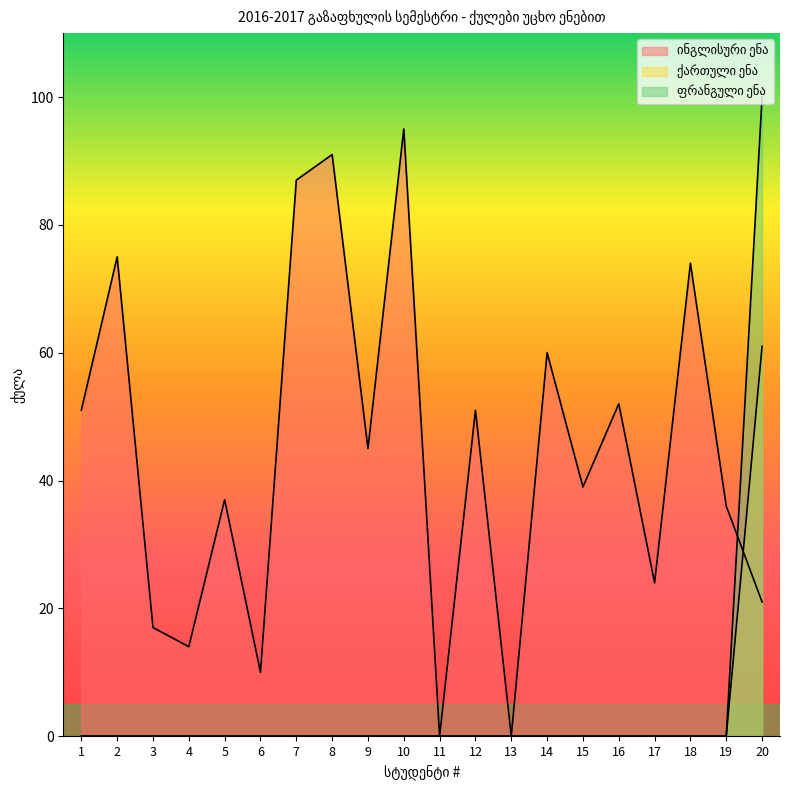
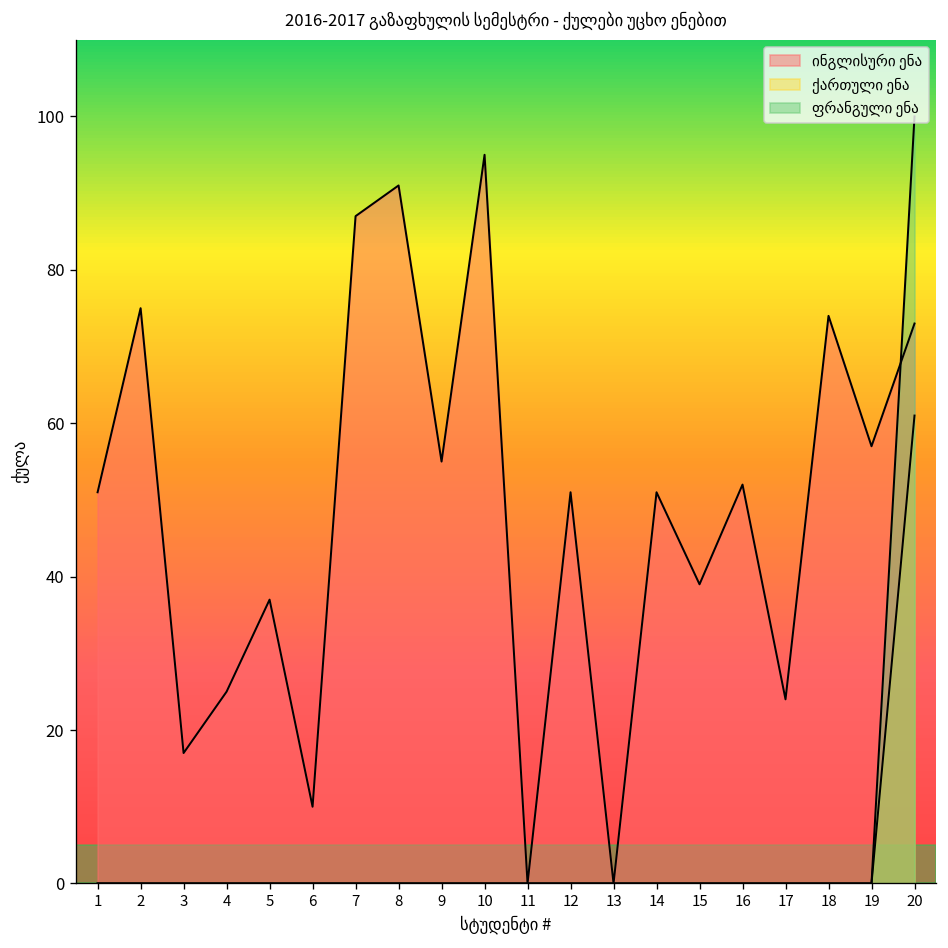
  {
    "ინგლისური ენა": {
      "1": 51,
      "2": 75,
      "3": 17,
-     "4": 14,
+     "4": 25,
      "5": 37,
      "6": 10,
      "7": 87,
      "8": 91,
-     "9": 45,
+     "9": 55,
      "10": 95,
      "12": 51,
-     "14": 60,
+     "14": 51,
      "15": 39,
      "16": 52,
      "17": 24,
      "18": 74,
-     "19": 36,
-     "20": 21
+     "19": 57,
+     "20": 73
    },
    "ქართული ენა": {
      "20": 61
    }
  }
